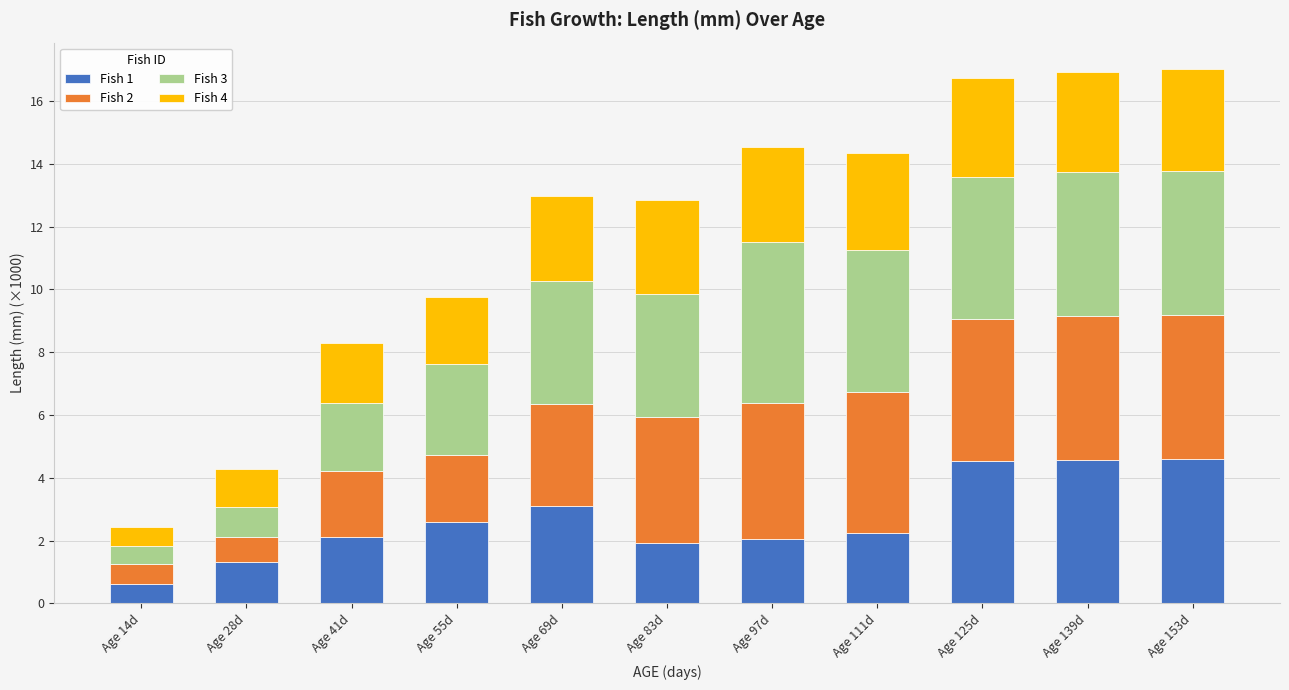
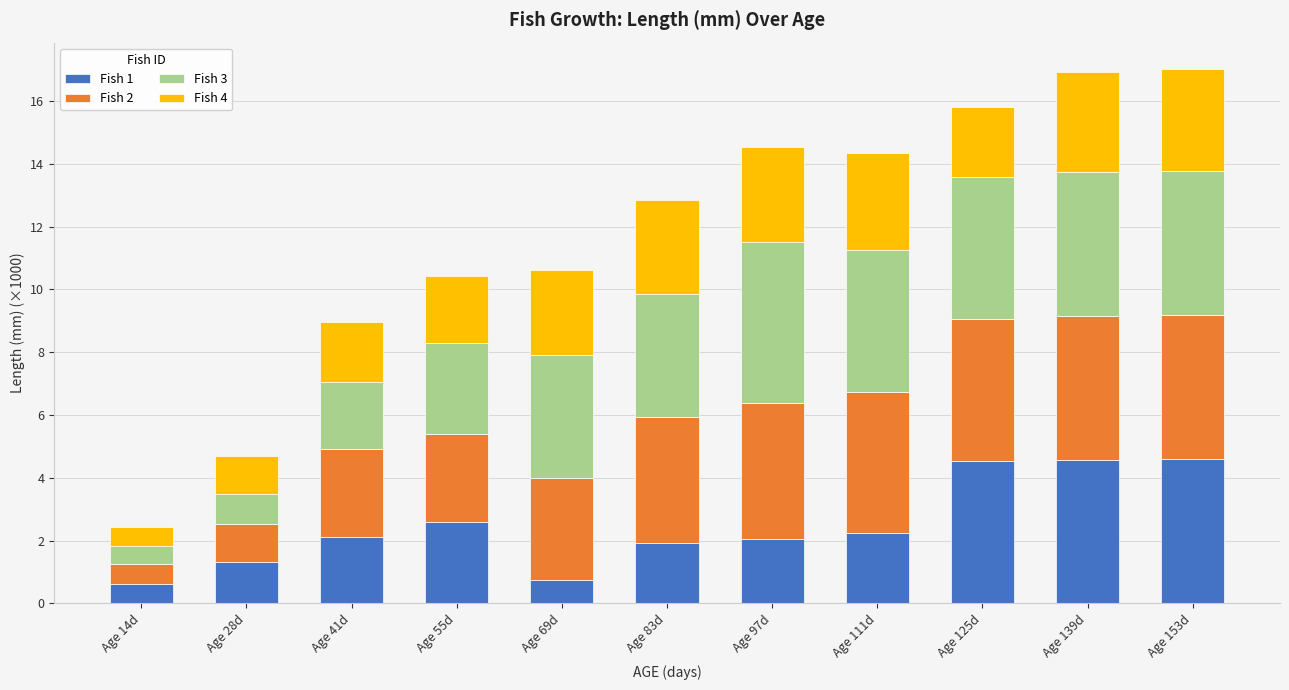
  {
    "Fish 1": {
      "Age 14d": 0.6,
      "Age 28d": 1.3,
      "Age 41d": 2.1,
      "Age 55d": 2.6,
-     "Age 69d": 3.1,
+     "Age 69d": 0.7,
      "Age 83d": 1.9,
      "Age 97d": 2.1,
      "Age 111d": 2.2,
      "Age 125d": 4.5,
      "Age 139d": 4.6,
      "Age 153d": 4.6
    },
    "Fish 2": {
      "Age 14d": 0.6,
-     "Age 28d": 0.8,
-     "Age 41d": 2.1,
-     "Age 55d": 2.1,
+     "Age 28d": 1.2,
+     "Age 41d": 2.8,
+     "Age 55d": 2.8,
      "Age 69d": 3.3,
      "Age 83d": 4.0,
      "Age 97d": 4.3,
      "Age 111d": 4.5,
      "Age 125d": 4.5,
      "Age 139d": 4.6,
      "Age 153d": 4.6
    },
    "Fish 3": {
      "Age 14d": 0.6,
      "Age 28d": 1.0,
      "Age 41d": 2.1,
      "Age 55d": 2.9,
      "Age 69d": 3.9,
      "Age 83d": 3.9,
      "Age 97d": 5.1,
      "Age 111d": 4.5,
      "Age 125d": 4.5,
      "Age 139d": 4.6,
      "Age 153d": 4.6
    },
    "Fish 4": {
      "Age 14d": 0.6,
      "Age 28d": 1.2,
      "Age 41d": 1.9,
      "Age 55d": 2.1,
      "Age 69d": 2.7,
      "Age 83d": 3.0,
      "Age 97d": 3.0,
      "Age 111d": 3.1,
-     "Age 125d": 3.1,
+     "Age 125d": 2.2,
      "Age 139d": 3.2,
      "Age 153d": 3.3
    }
  }
